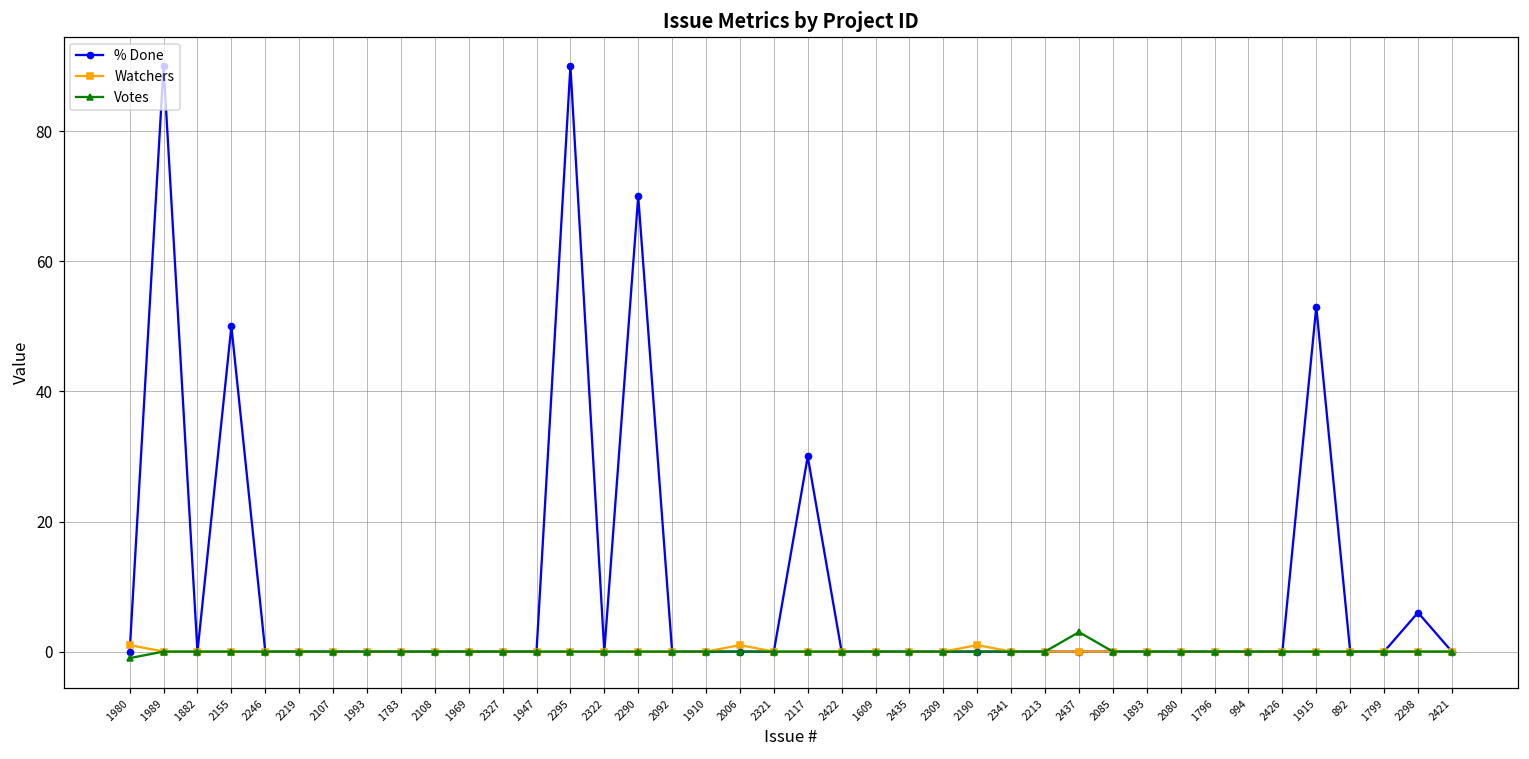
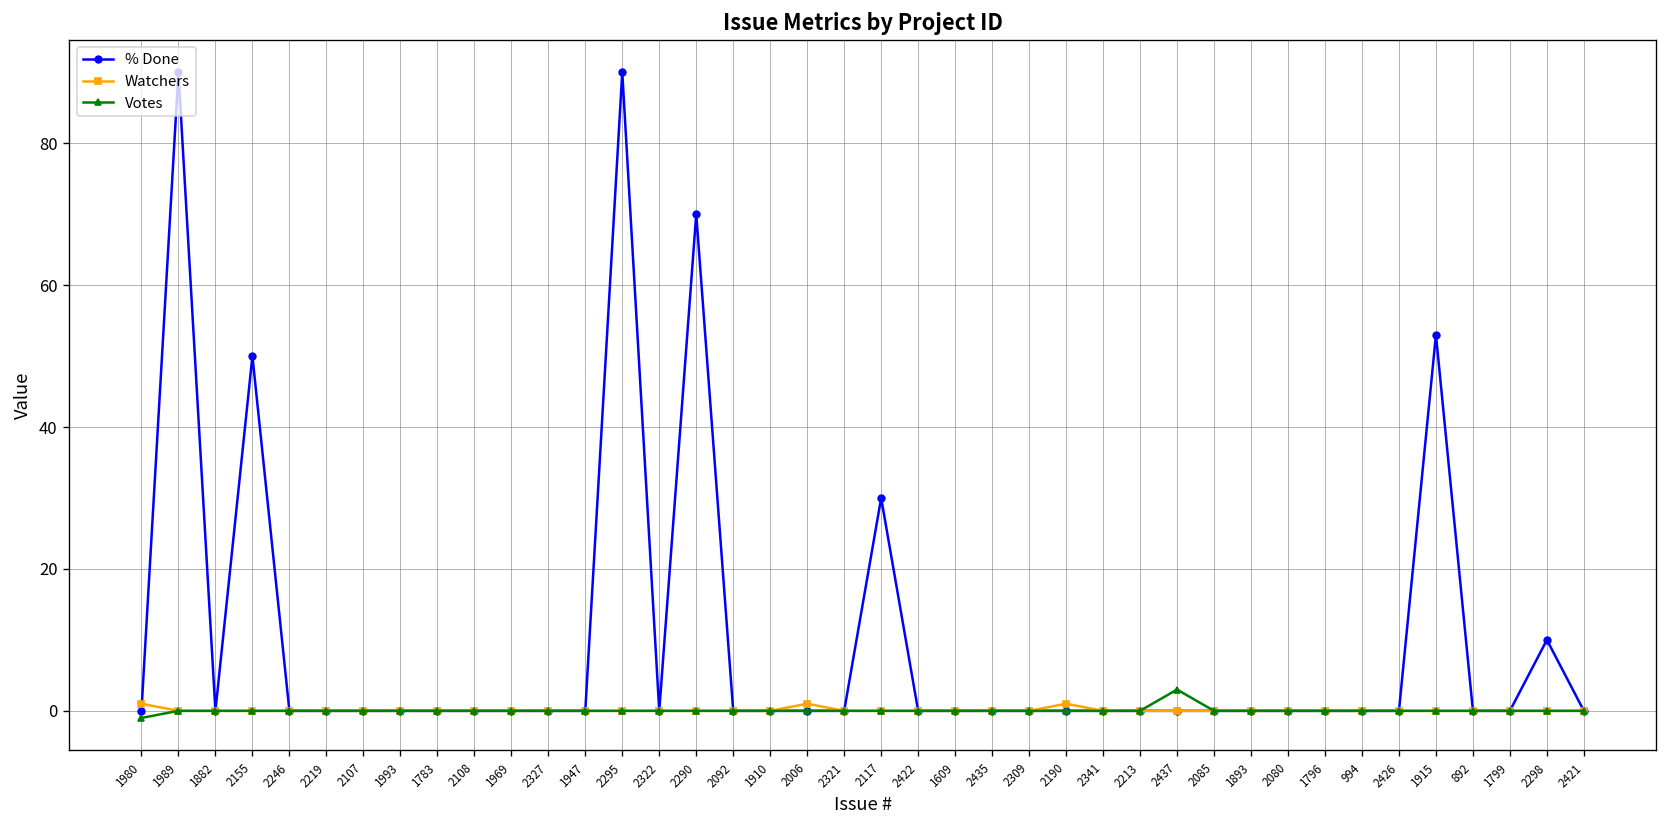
  {
    "% Done": {
      "1980": 0,
      "2155": 50,
      "2295": 90,
      "2290": 70,
      "2117": 30,
      "1915": 53,
-     "2298": 6
+     "2298": 10
    },
    "Watchers": {
      "1980": 1,
      "2006": 1,
      "2190": 1
    },
    "Votes": {
      "1980": -1,
      "2437": 3
    }
  }
